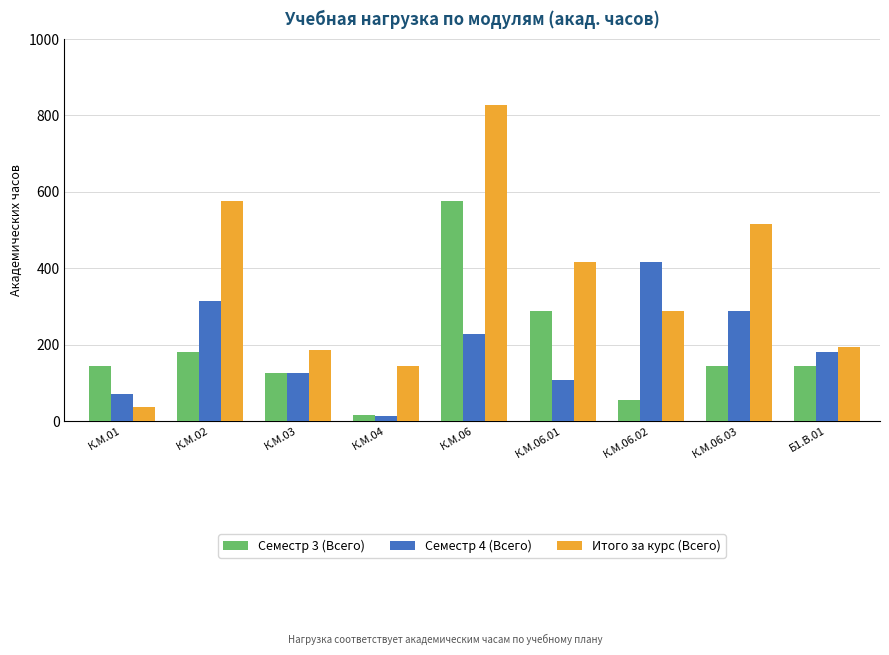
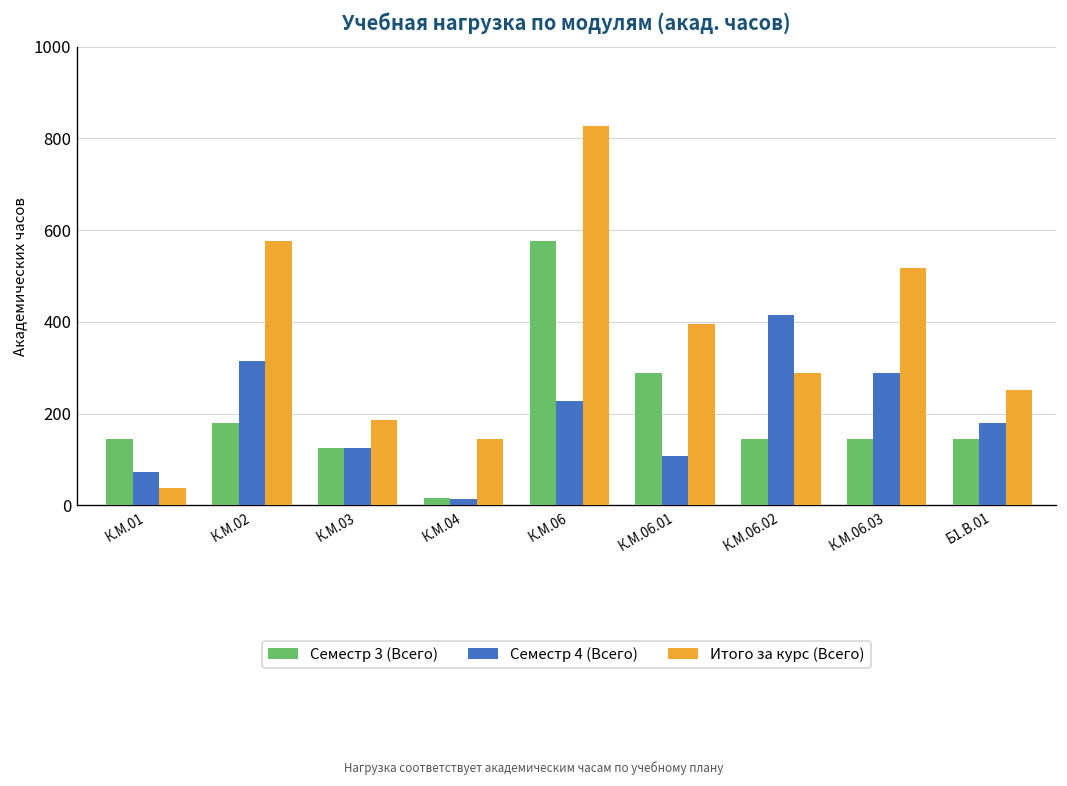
  {
    "Семестр 3 (Всего)": {
      "К.М.01": 140,
      "К.М.02": 180,
      "К.М.03": 130,
      "К.М.04": 20,
      "К.М.06": 580,
      "К.М.06.01": 290,
-     "К.М.06.02": 60,
+     "К.М.06.02": 140,
      "К.М.06.03": 140,
      "Б1.В.01": 140
    },
    "Семестр 4 (Всего)": {
      "К.М.01": 70,
      "К.М.02": 310,
      "К.М.03": 130,
      "К.М.04": 10,
      "К.М.06": 230,
      "К.М.06.01": 110,
      "К.М.06.02": 420,
      "К.М.06.03": 290,
      "Б1.В.01": 180
    },
    "Итого за курс (Всего)": {
      "К.М.01": 40,
      "К.М.02": 580,
      "К.М.03": 190,
      "К.М.04": 140,
      "К.М.06": 830,
-     "К.М.06.01": 420,
+     "К.М.06.01": 400,
      "К.М.06.02": 290,
      "К.М.06.03": 520,
-     "Б1.В.01": 190
+     "Б1.В.01": 250
    }
  }
